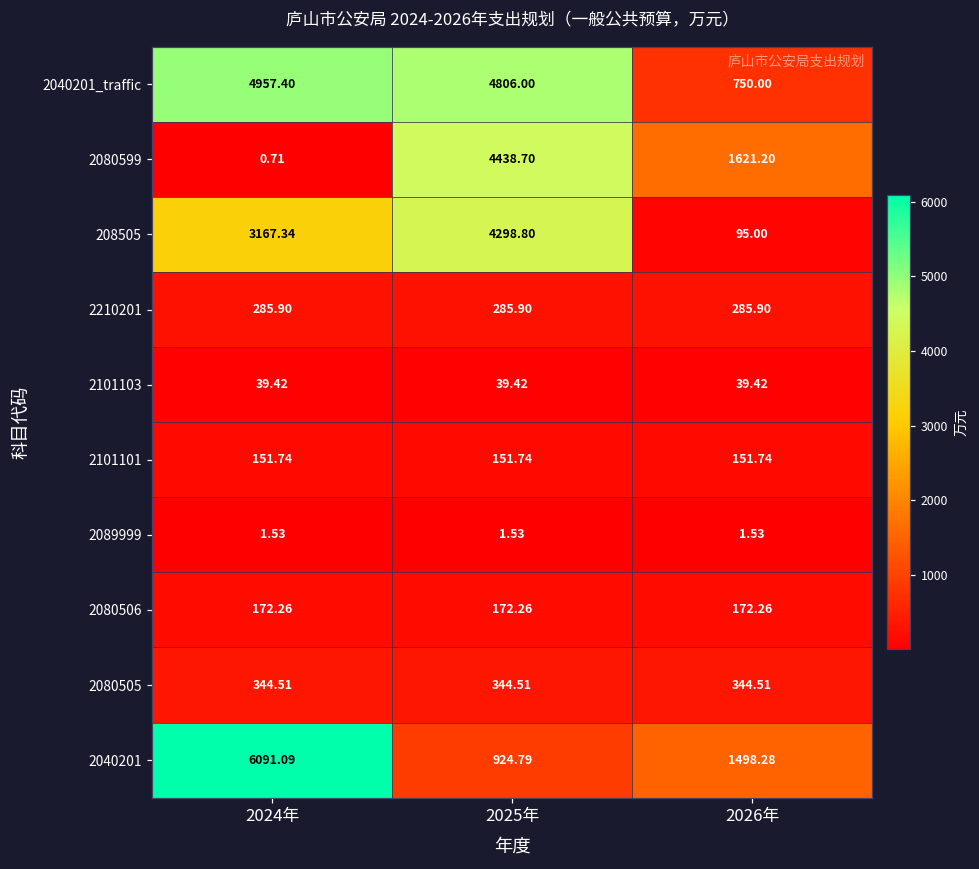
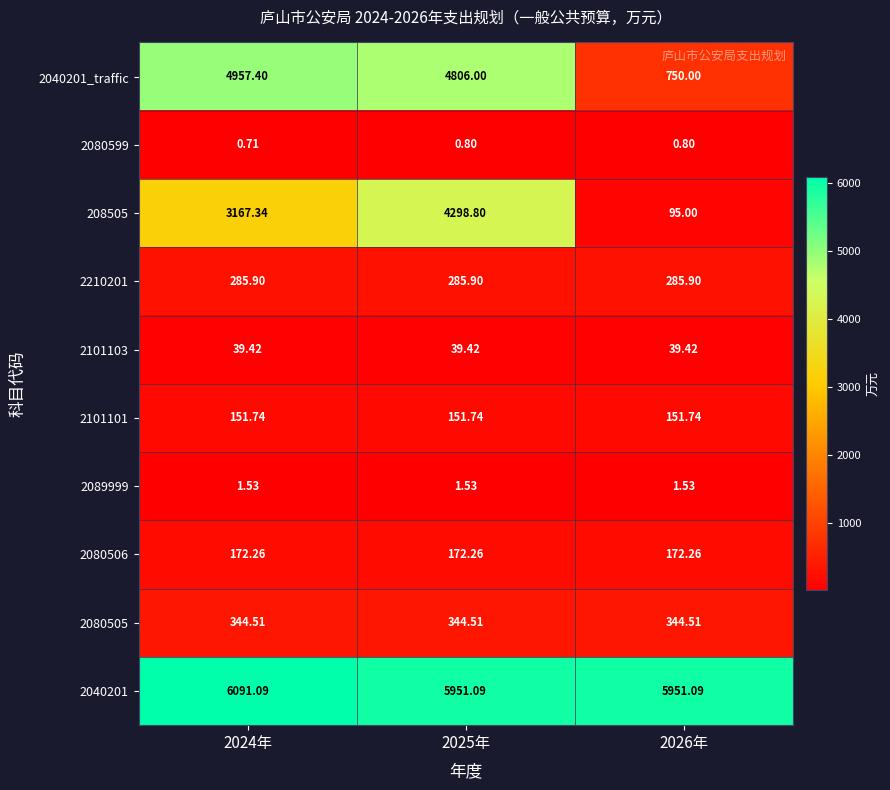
  {
    "2040201_traffic": {
      "2024年": 4957.40,
      "2025年": 4806.00
    },
    "2080599": {
      "2024年": 0.71,
-     "2025年": 4438.70,
-     "2026年": 1621.20
+     "2025年": 0.80,
+     "2026年": 0.80
    },
    "208505": {
      "2024年": 3167.34,
      "2025年": 4298.80,
      "2026年": 95.00
    },
    "2210201": {
      "2024年": 285.90,
      "2025年": 285.90,
      "2026年": 285.90
    },
    "2101103": {
      "2024年": 39.42,
      "2025年": 39.42,
      "2026年": 39.42
    },
    "2101101": {
      "2024年": 151.74,
      "2025年": 151.74,
      "2026年": 151.74
    },
    "2089999": {
      "2024年": 1.53,
      "2025年": 1.53,
      "2026年": 1.53
    },
    "2080506": {
      "2024年": 172.26,
      "2025年": 172.26,
      "2026年": 172.26
    },
    "2080505": {
      "2024年": 344.51,
      "2025年": 344.51,
      "2026年": 344.51
    },
    "2040201": {
      "2024年": 6091.09,
-     "2025年": 924.79,
-     "2026年": 1498.28
+     "2025年": 5951.09,
+     "2026年": 5951.09
    }
  }
